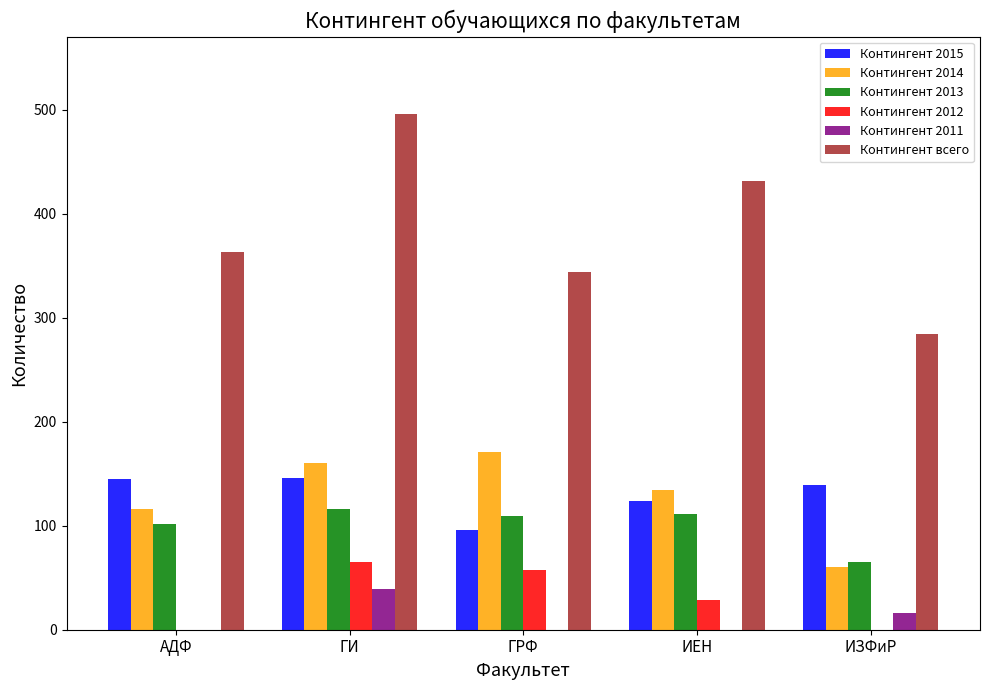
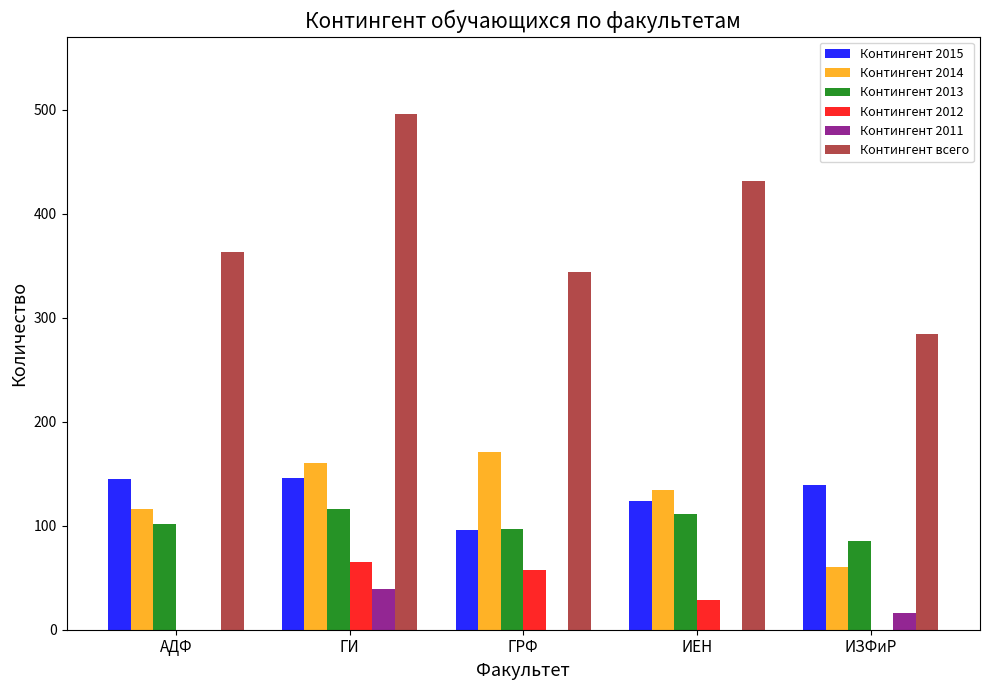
  {
    "Контингент 2015": {
      "АДФ": 145,
      "ГИ": 146,
      "ГРФ": 96,
      "ИЕН": 124,
      "ИЗФиР": 139
    },
    "Контингент 2014": {
      "АДФ": 116,
      "ГИ": 160,
      "ГРФ": 171,
      "ИЕН": 134,
      "ИЗФиР": 60
    },
    "Контингент 2013": {
      "АДФ": 102,
      "ГИ": 116,
-     "ГРФ": 109,
+     "ГРФ": 97,
      "ИЕН": 111,
-     "ИЗФиР": 65
+     "ИЗФиР": 85
    },
    "Контингент 2012": {
      "АДФ": 0,
      "ГИ": 65,
      "ГРФ": 57,
      "ИЕН": 29,
      "ИЗФиР": 0
    },
    "Контингент 2011": {
      "АДФ": 0,
      "ГИ": 39,
      "ГРФ": 0,
      "ИЕН": 0,
      "ИЗФиР": 16
    },
    "Контингент всего": {
      "АДФ": 363,
      "ГИ": 496,
      "ГРФ": 344,
      "ИЕН": 432,
      "ИЗФиР": 284
    }
  }
